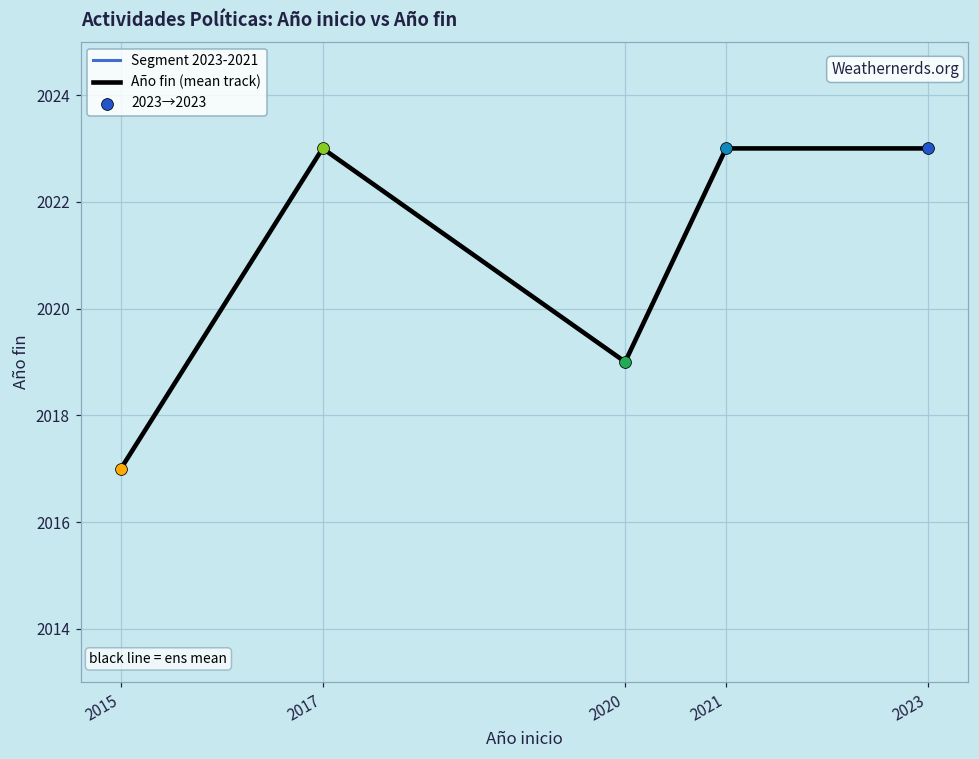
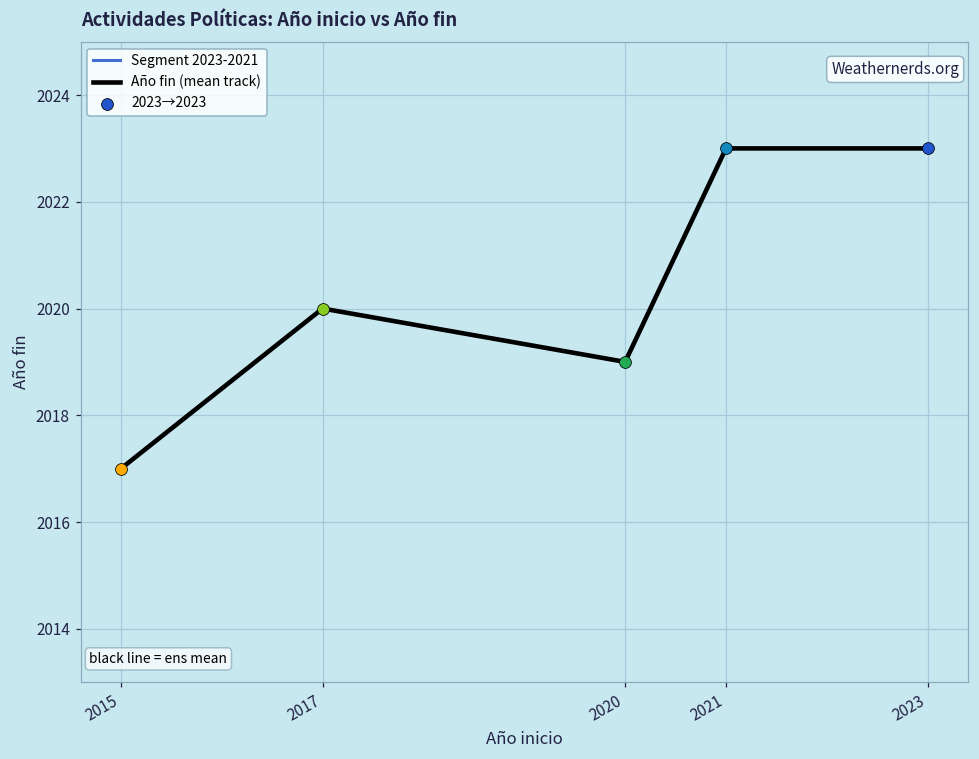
  {
    "Año fin (mean track)": {
-     "2017": 2023
+     "2017": 2020
    }
  }
